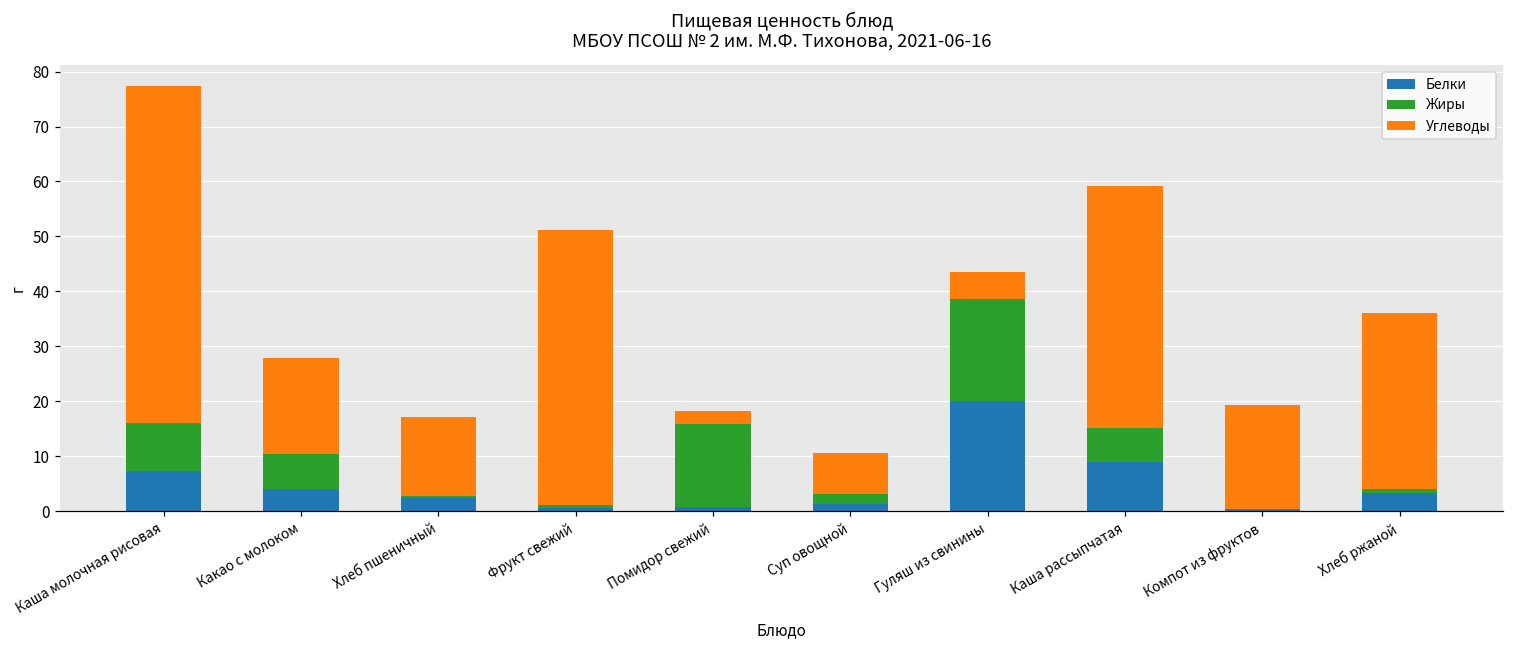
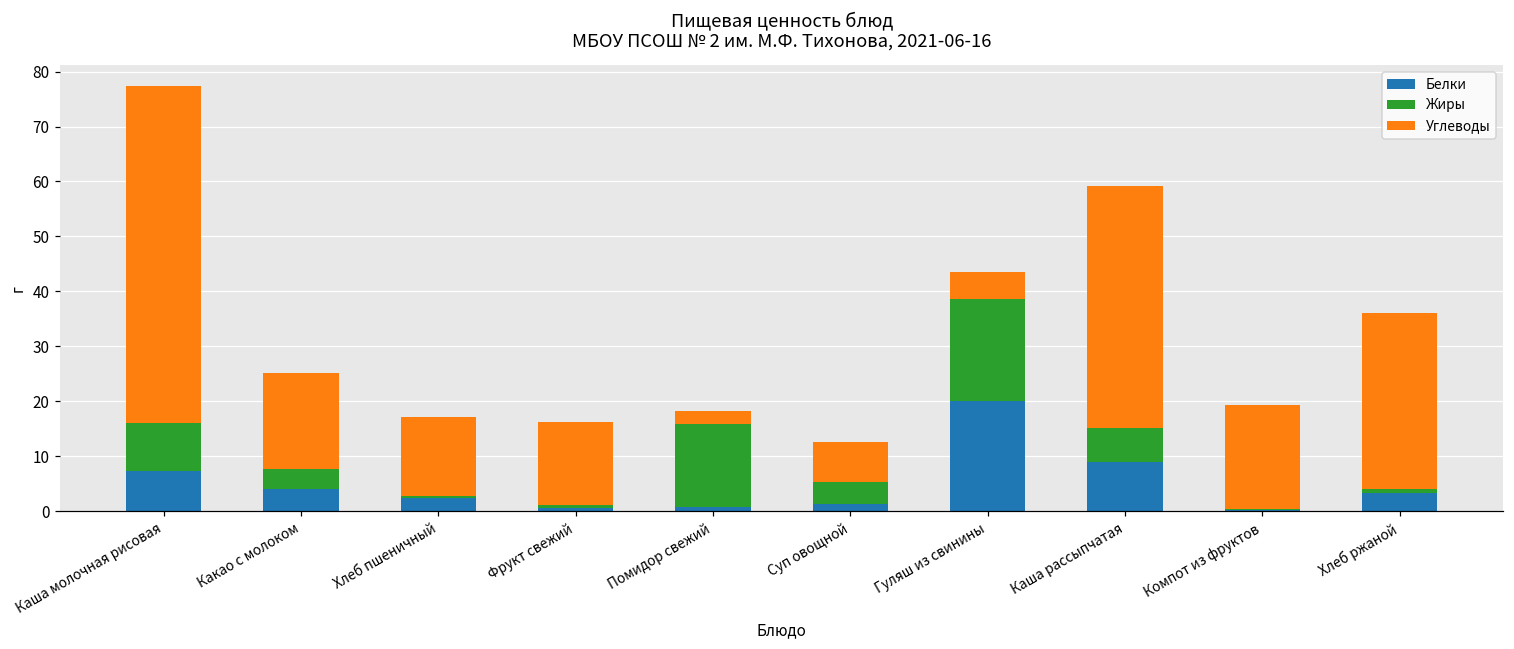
  {
    "Белки": {
      "Каша молочная рисовая": 7,
      "Какао с молоком": 4,
      "Хлеб пшеничный": 2,
      "Фрукт свежий": 1,
      "Помидор свежий": 1,
      "Суп овощной": 1,
      "Гуляш из свинины": 20,
      "Каша рассыпчатая": 9,
      "Хлеб ржаной": 3
    },
    "Жиры": {
      "Каша молочная рисовая": 9,
-     "Какао с молоком": 6,
+     "Какао с молоком": 4,
      "Фрукт свежий": 1,
      "Помидор свежий": 15,
-     "Суп овощной": 2,
+     "Суп овощной": 4,
      "Гуляш из свинины": 19,
      "Каша рассыпчатая": 6,
      "Хлеб ржаной": 1
    },
    "Углеводы": {
      "Каша молочная рисовая": 61,
      "Какао с молоком": 18,
      "Хлеб пшеничный": 14,
-     "Фрукт свежий": 50,
+     "Фрукт свежий": 15,
      "Помидор свежий": 2,
      "Суп овощной": 7,
      "Гуляш из свинины": 5,
      "Каша рассыпчатая": 44,
      "Компот из фруктов": 19,
      "Хлеб ржаной": 32
    }
  }
